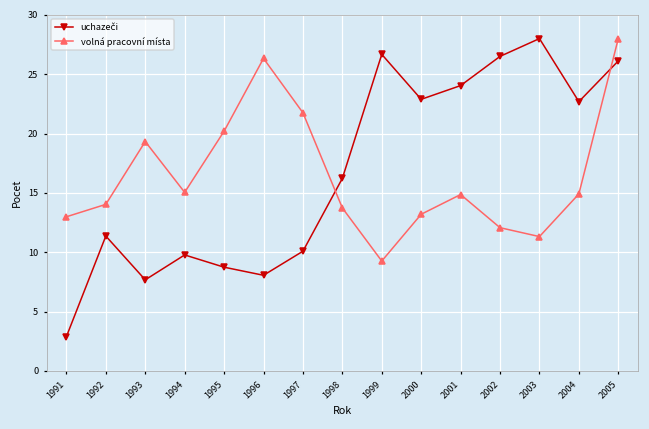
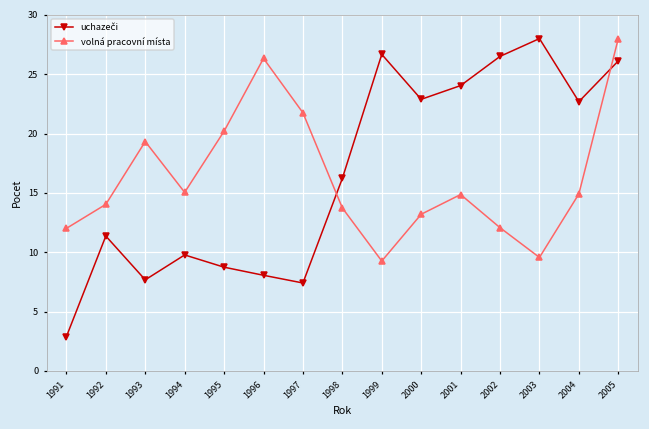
  {
    "uchazeči": {
      "1991": 2.9,
      "1992": 11.4,
      "1993": 7.7,
      "1994": 9.8,
      "1995": 8.7,
      "1996": 8.1,
-     "1997": 10.1,
+     "1997": 7.4,
      "1998": 16.2,
      "1999": 26.7,
      "2000": 22.9,
      "2001": 24.0,
      "2002": 26.5,
      "2003": 28.0,
      "2004": 22.7,
      "2005": 26.1
    },
    "volná pracovní místa": {
-     "1991": 13.0,
+     "1991": 12.0,
      "1992": 14.0,
      "1993": 19.3,
      "1994": 15.0,
      "1995": 20.2,
      "1996": 26.3,
      "1997": 21.8,
      "1998": 13.7,
      "1999": 9.3,
      "2000": 13.2,
      "2001": 14.9,
      "2002": 12.1,
-     "2003": 11.3,
+     "2003": 9.6,
      "2004": 14.9,
      "2005": 28.0
    }
  }
